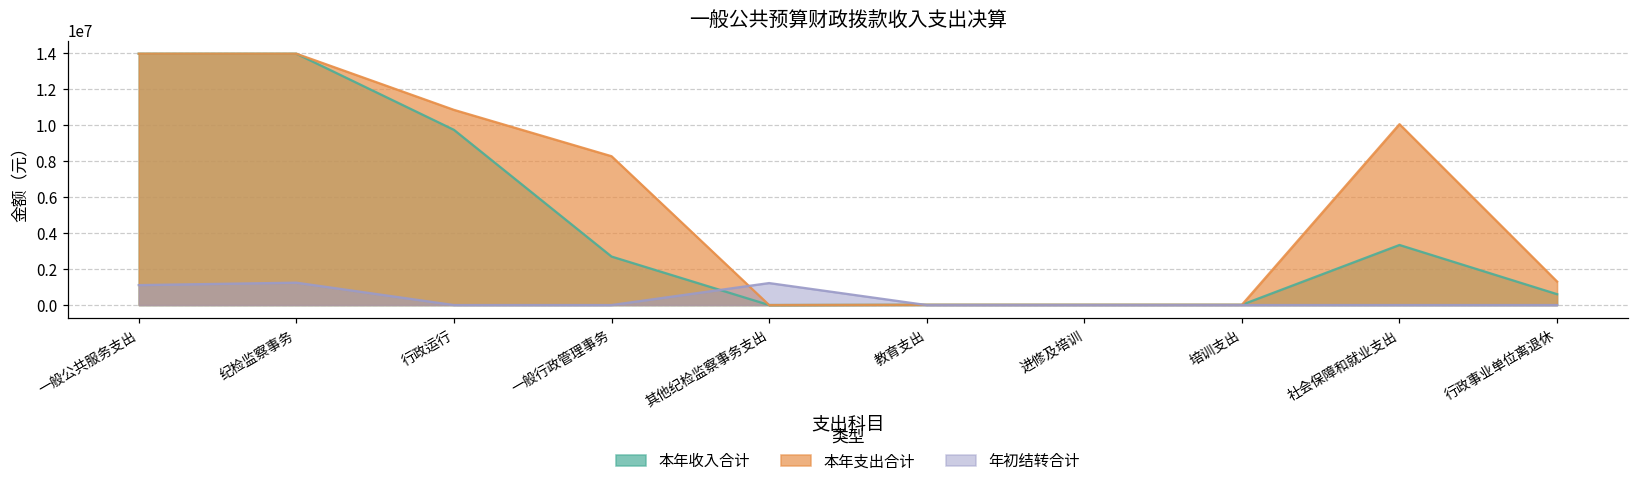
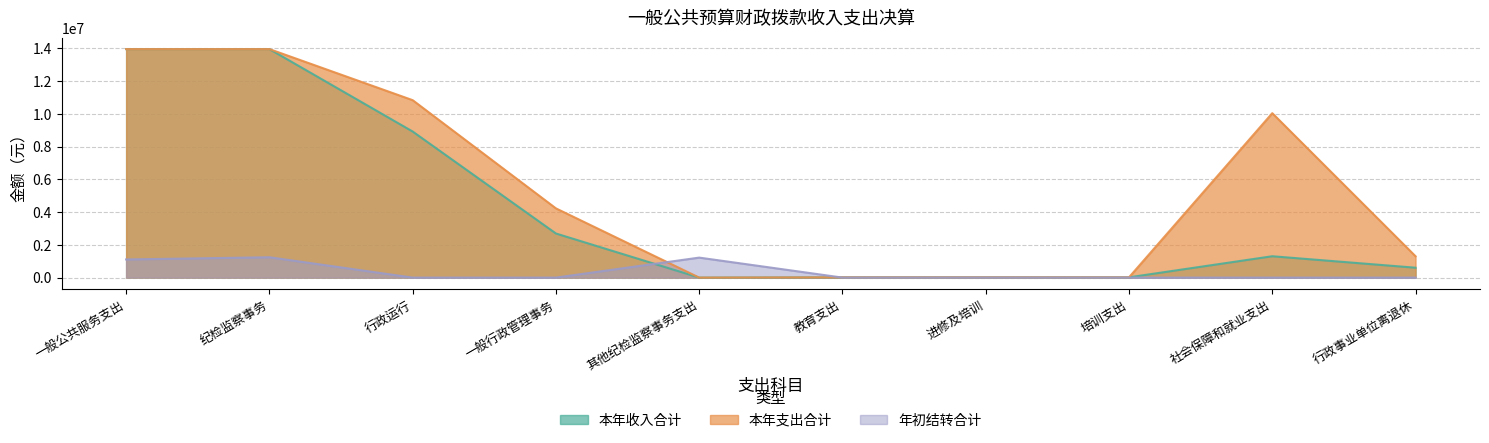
  {
    "本年收入合计": {
-     "行政运行": 9700000,
+     "行政运行": 8900000,
      "一般行政管理事务": 2700000,
-     "社会保障和就业支出": 3300000,
+     "社会保障和就业支出": 1300000,
      "行政事业单位离退休": 600000
    },
    "本年支出合计": {
      "行政运行": 10800000,
-     "一般行政管理事务": 8300000,
+     "一般行政管理事务": 4200000,
      "社会保障和就业支出": 10000000,
      "行政事业单位离退休": 1300000
    },
    "年初结转合计": {
      "一般公共服务支出": 1100000,
      "纪检监察事务": 1200000,
      "行政运行": 0,
      "一般行政管理事务": 0,
      "其他纪检监察事务支出": 1200000,
      "社会保障和就业支出": 0,
      "行政事业单位离退休": 0
    }
  }
